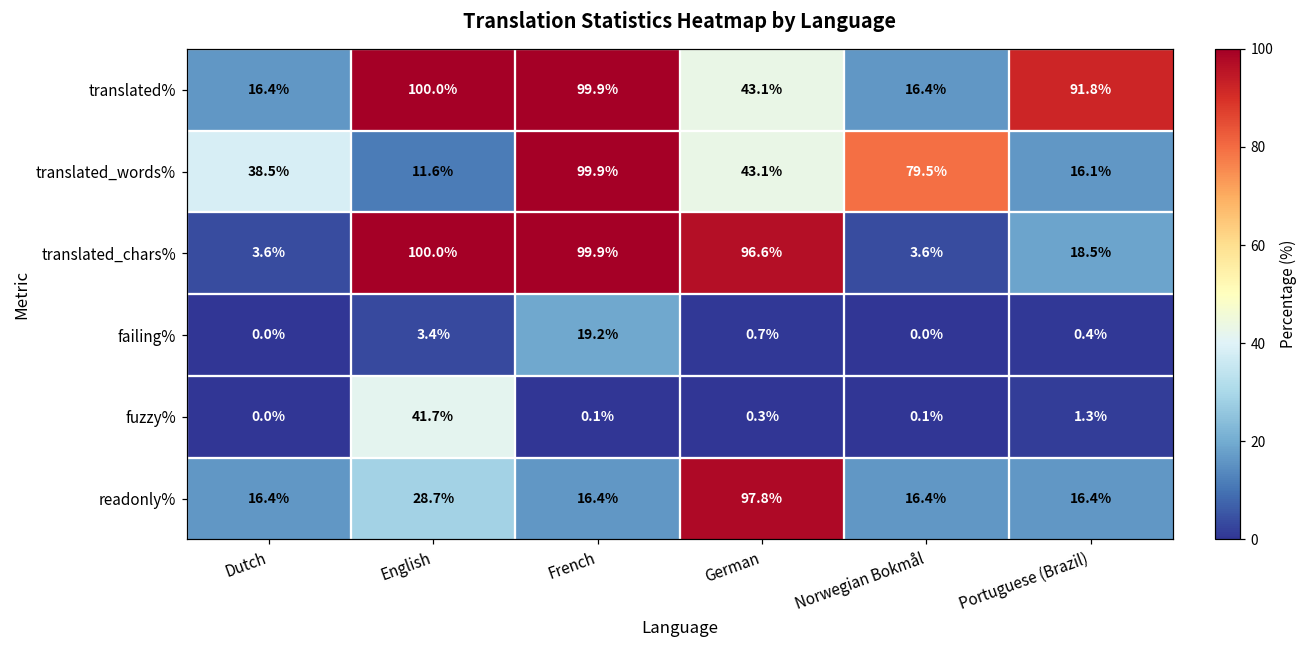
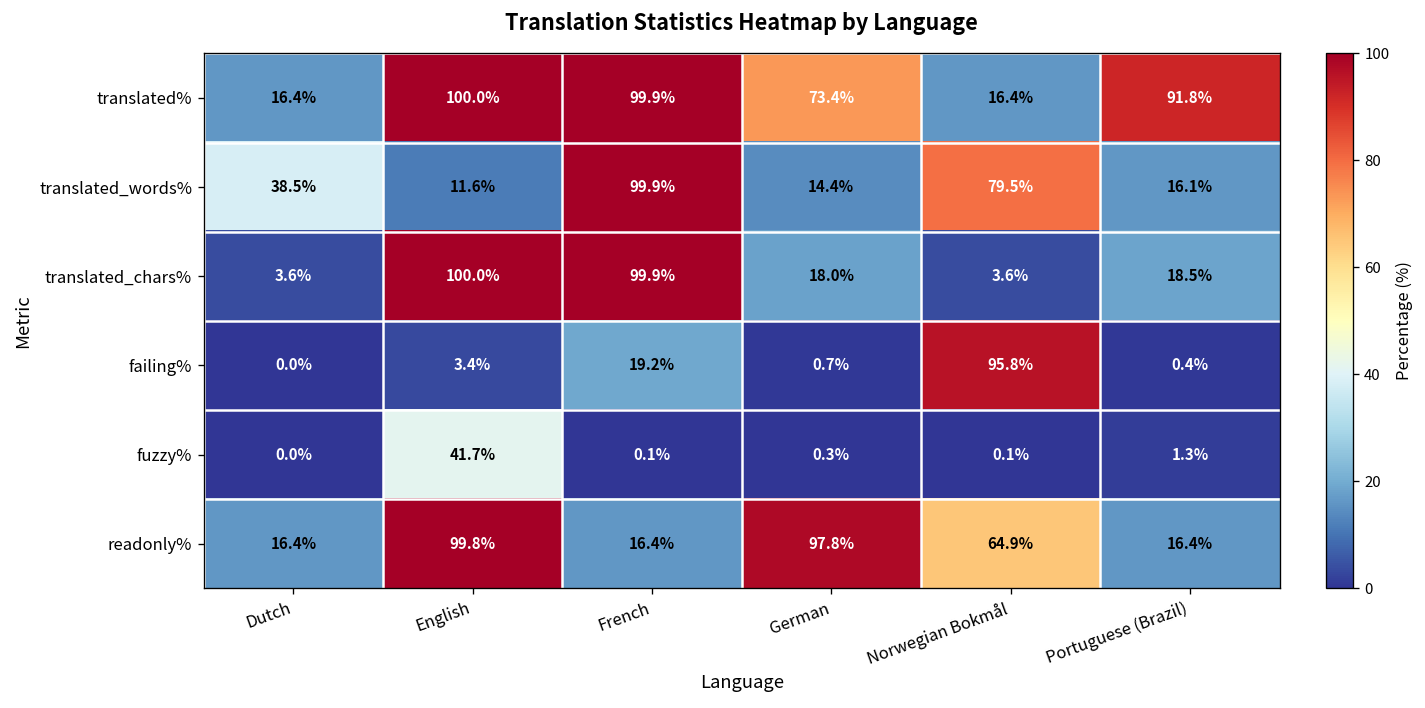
  {
    "translated%": {
      "Dutch": "16.4%",
      "English": "100.0%",
      "French": "99.9%",
-     "German": "43.1%",
+     "German": "73.4%",
      "Norwegian Bokmål": "16.4%",
      "Portuguese (Brazil)": "91.8%"
    },
    "translated_words%": {
      "Dutch": "38.5%",
      "English": "11.6%",
      "French": "99.9%",
-     "German": "43.1%",
+     "German": "14.4%",
      "Norwegian Bokmål": "79.5%",
      "Portuguese (Brazil)": "16.1%"
    },
    "translated_chars%": {
      "Dutch": "3.6%",
      "English": "100.0%",
      "French": "99.9%",
-     "German": "96.6%",
+     "German": "18.0%",
      "Norwegian Bokmål": "3.6%",
      "Portuguese (Brazil)": "18.5%"
    },
    "failing%": {
      "Dutch": "0.0%",
      "English": "3.4%",
      "French": "19.2%",
      "German": "0.7%",
-     "Norwegian Bokmål": "0.0%",
+     "Norwegian Bokmål": "95.8%",
      "Portuguese (Brazil)": "0.4%"
    },
    "fuzzy%": {
      "Dutch": "0.0%",
      "English": "41.7%",
      "French": "0.1%",
      "German": "0.3%",
      "Norwegian Bokmål": "0.1%",
      "Portuguese (Brazil)": "1.3%"
    },
    "readonly%": {
      "Dutch": "16.4%",
-     "English": "28.7%",
+     "English": "99.8%",
      "French": "16.4%",
      "German": "97.8%",
-     "Norwegian Bokmål": "16.4%",
+     "Norwegian Bokmål": "64.9%",
      "Portuguese (Brazil)": "16.4%"
    }
  }
